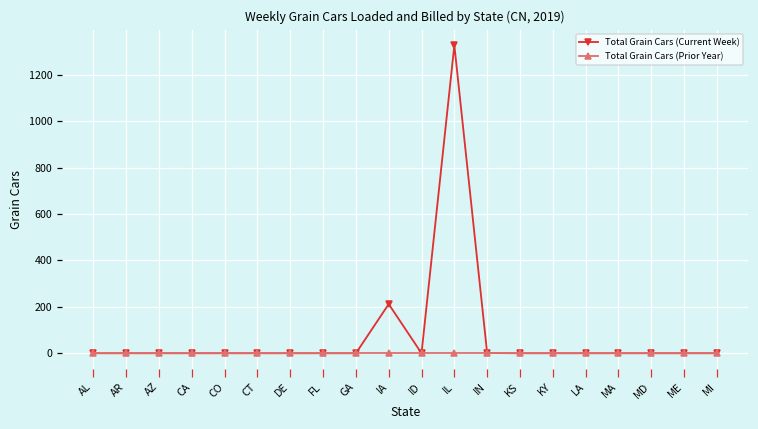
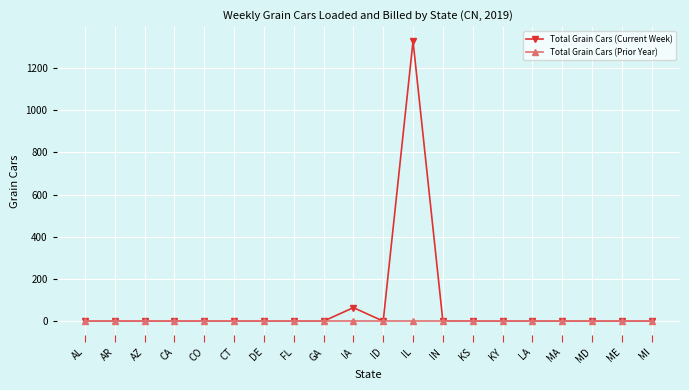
  {
    "Total Grain Cars (Current Week)": {
-     "IA": 210,
+     "IA": 60,
      "IL": 1330
    },
    "Total Grain Cars (Prior Year)": {
      "IA": 0,
      "IL": 0
    }
  }
